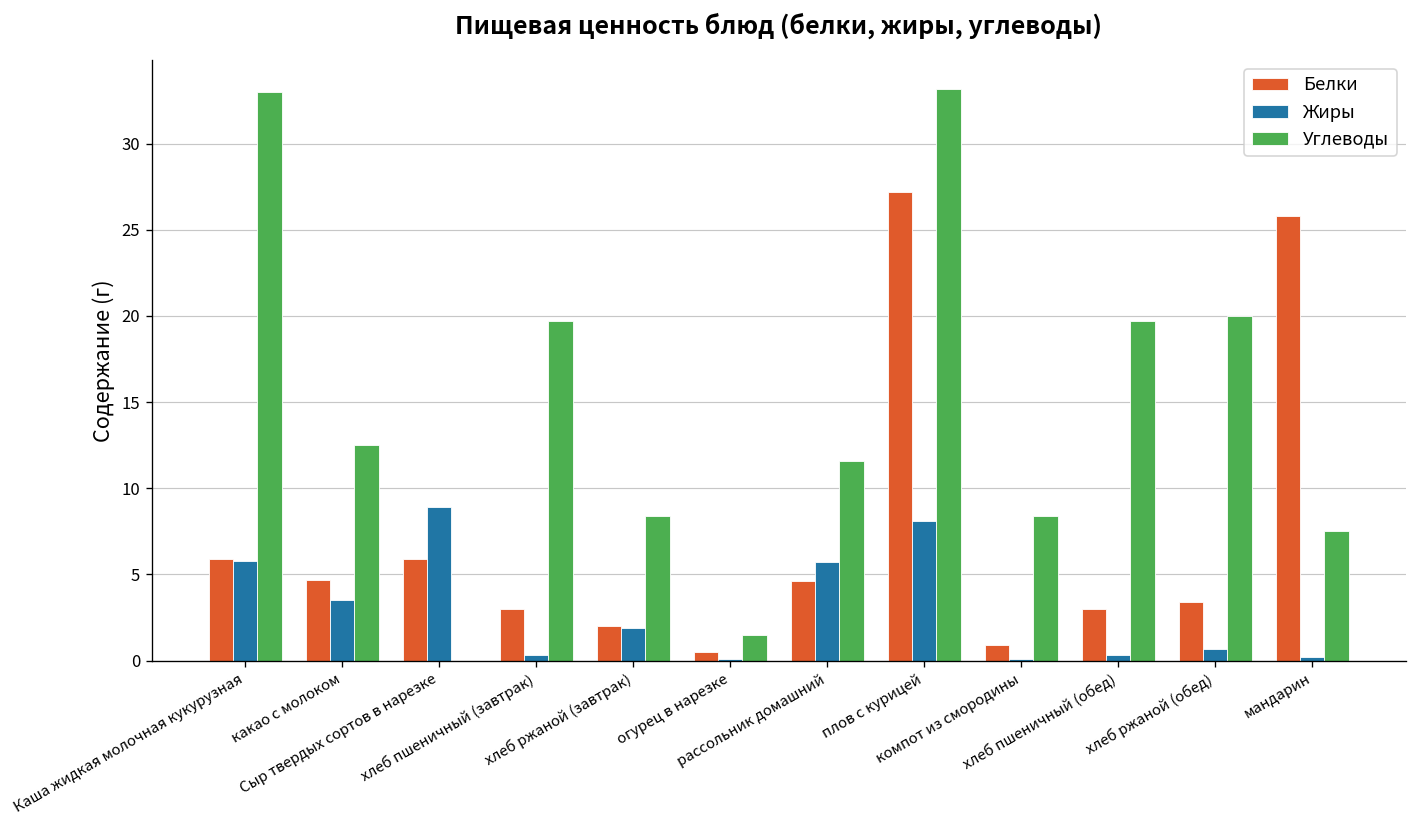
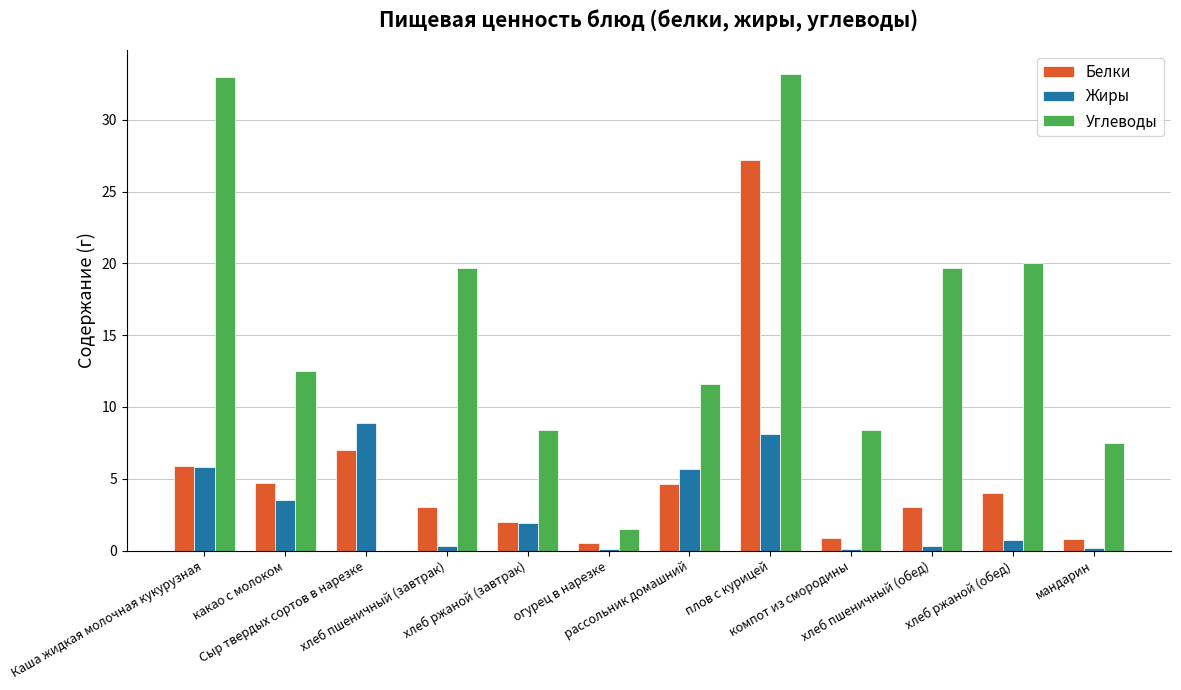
  {
    "Белки": {
      "Каша жидкая молочная кукурузная": 5.9,
      "какао с молоком": 4.7,
-     "Сыр твердых сортов в нарезке": 5.9,
+     "Сыр твердых сортов в нарезке": 7.0,
      "хлеб пшеничный (завтрак)": 3.0,
      "хлеб ржаной (завтрак)": 2.0,
      "огурец в нарезке": 0.5,
      "рассольник домашний": 4.6,
      "плов с курицей": 27.2,
      "компот из смородины": 0.9,
      "хлеб пшеничный (обед)": 3.0,
-     "хлеб ржаной (обед)": 3.4,
-     "мандарин": 25.8
+     "хлеб ржаной (обед)": 4.0,
+     "мандарин": 0.8
    },
    "Жиры": {
      "Каша жидкая молочная кукурузная": 5.8,
      "какао с молоком": 3.5,
      "Сыр твердых сортов в нарезке": 8.9,
      "хлеб пшеничный (завтрак)": 0.3,
      "хлеб ржаной (завтрак)": 1.9,
      "рассольник домашний": 5.7,
      "плов с курицей": 8.1,
      "хлеб пшеничный (обед)": 0.3,
      "хлеб ржаной (обед)": 0.7,
      "мандарин": 0.2
    },
    "Углеводы": {
      "Каша жидкая молочная кукурузная": 33.0,
      "какао с молоком": 12.5,
      "Сыр твердых сортов в нарезке": 0.0,
      "хлеб пшеничный (завтрак)": 19.7,
      "хлеб ржаной (завтрак)": 8.4,
      "огурец в нарезке": 1.5,
      "рассольник домашний": 11.6,
      "плов с курицей": 33.2,
      "компот из смородины": 8.4,
      "хлеб пшеничный (обед)": 19.7,
      "хлеб ржаной (обед)": 20.0,
      "мандарин": 7.5
    }
  }
